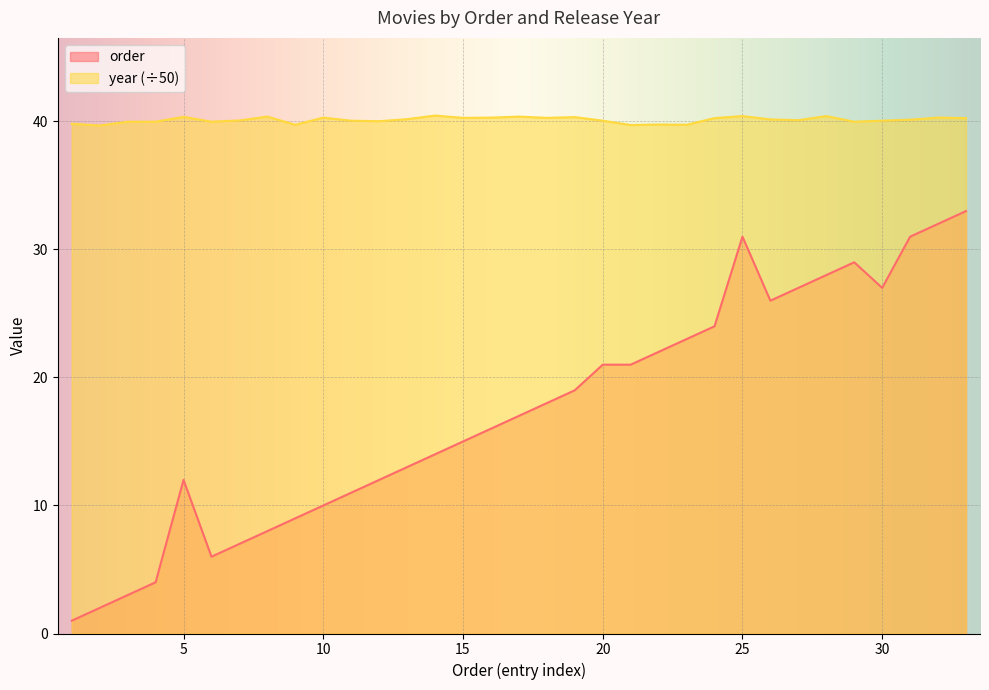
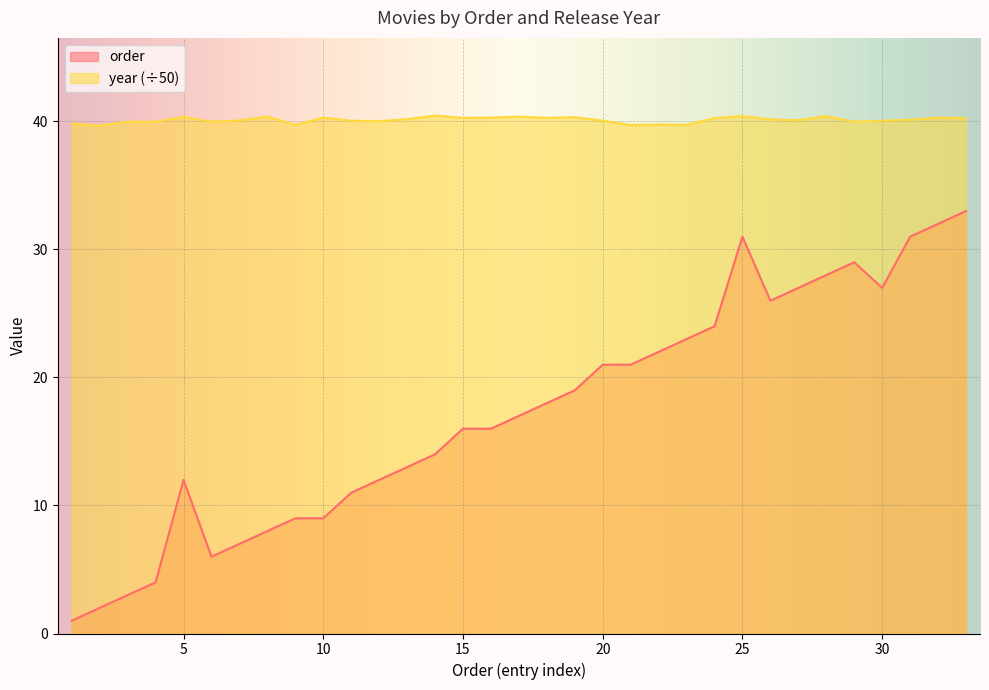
  {
    "order": {
      "5": 12,
-     "10": 10,
-     "15": 15,
+     "10": 9,
+     "15": 16,
      "20": 21,
      "25": 31,
      "30": 27
    },
    "year (÷50)": {
      "5": 40.4,
      "10": 40.3,
      "15": 40.3,
      "20": 40,
      "25": 40.4,
      "30": 40
    }
  }
